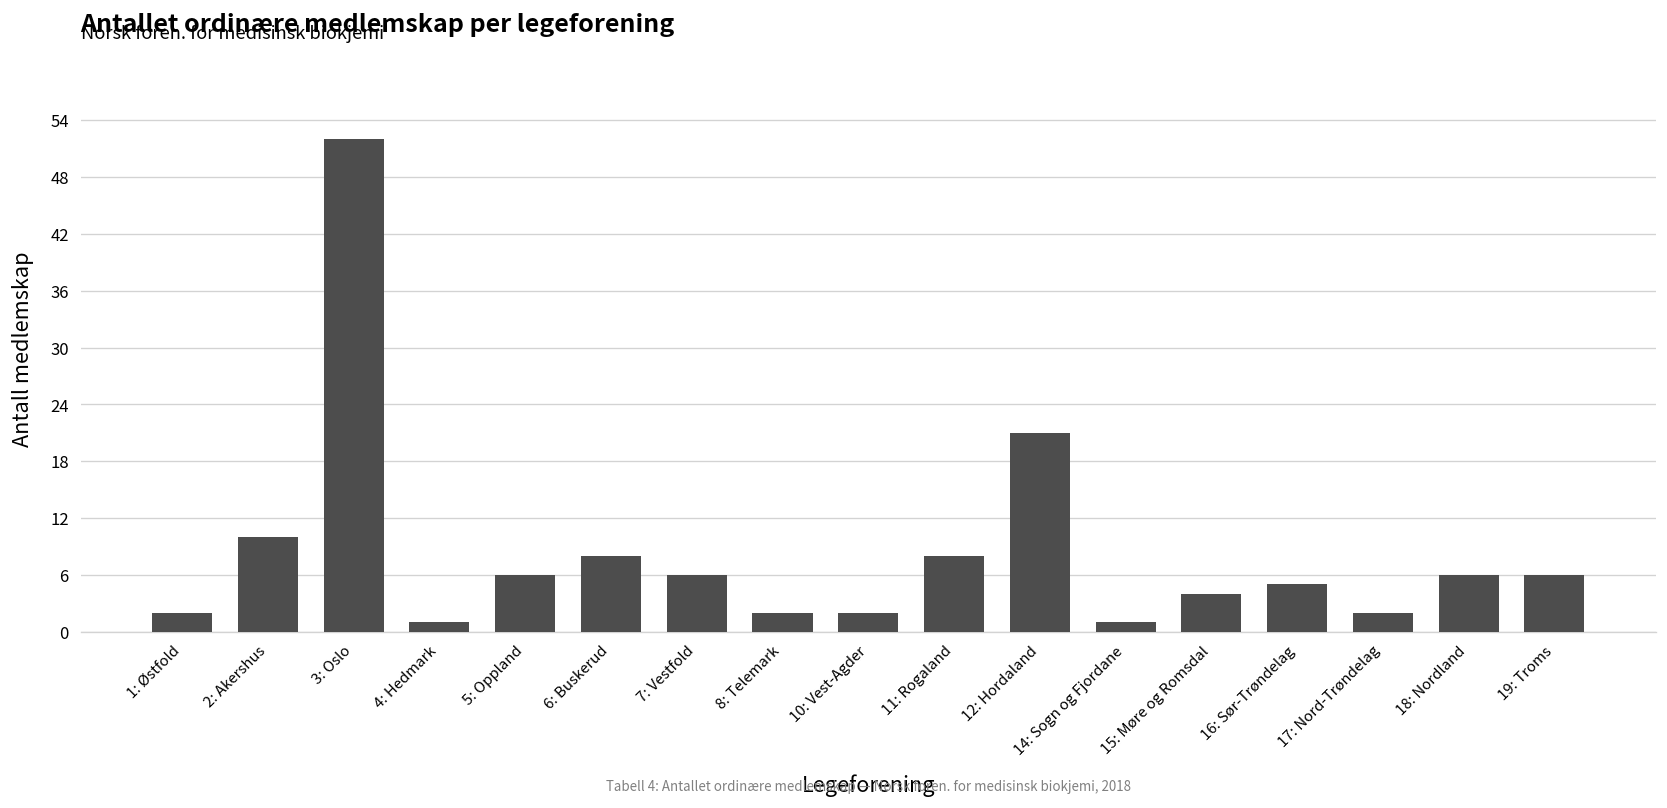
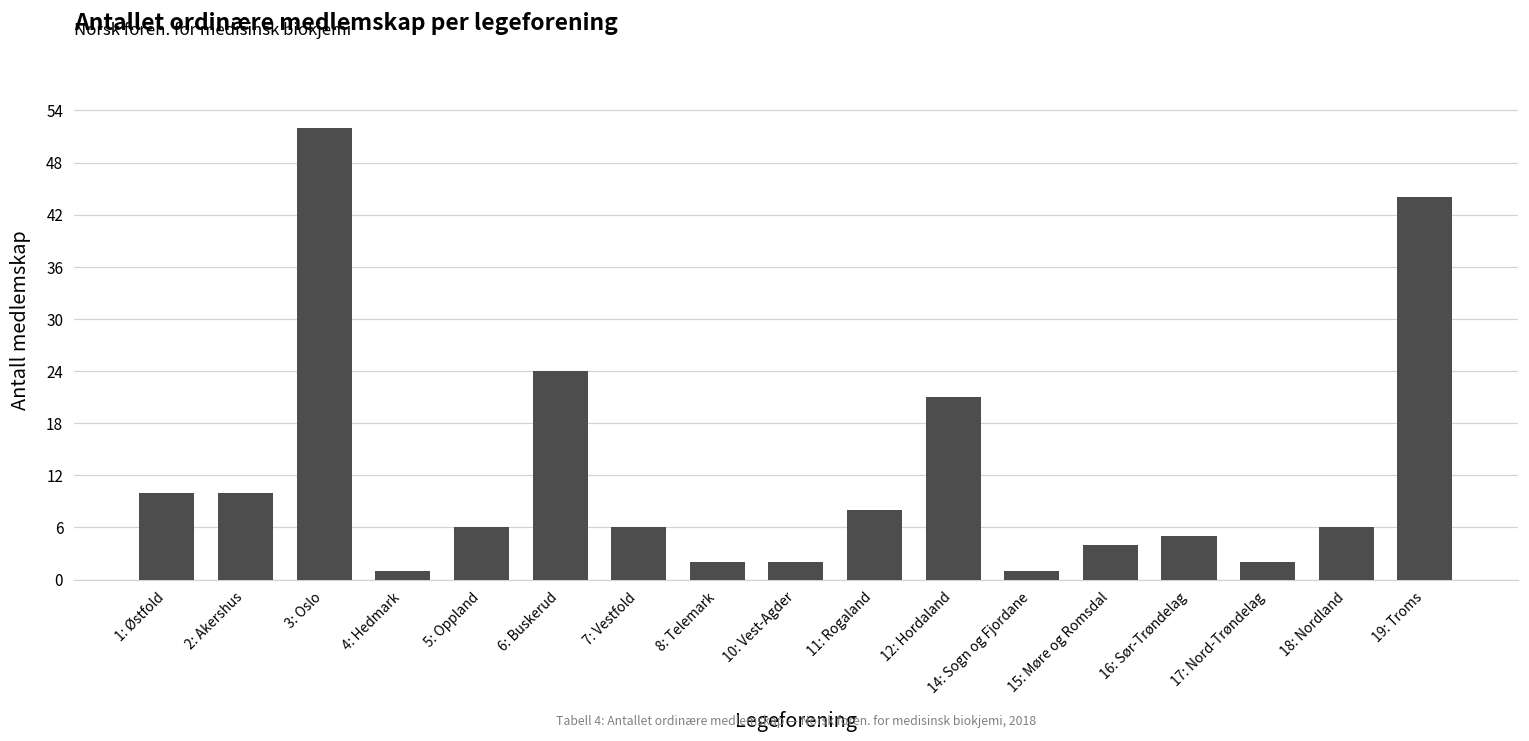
  {
-   "1: Østfold": 2,
+   "1: Østfold": 10,
    "2: Akershus": 10,
    "3: Oslo": 52,
    "4: Hedmark": 1,
    "5: Oppland": 6,
-   "6: Buskerud": 8,
+   "6: Buskerud": 24,
    "7: Vestfold": 6,
    "8: Telemark": 2,
    "10: Vest-Agder": 2,
    "11: Rogaland": 8,
    "12: Hordaland": 21,
    "14: Sogn og Fjordane": 1,
    "15: Møre og Romsdal": 4,
    "16: Sør-Trøndelag": 5,
    "17: Nord-Trøndelag": 2,
    "18: Nordland": 6,
-   "19: Troms": 6
+   "19: Troms": 44
  }
